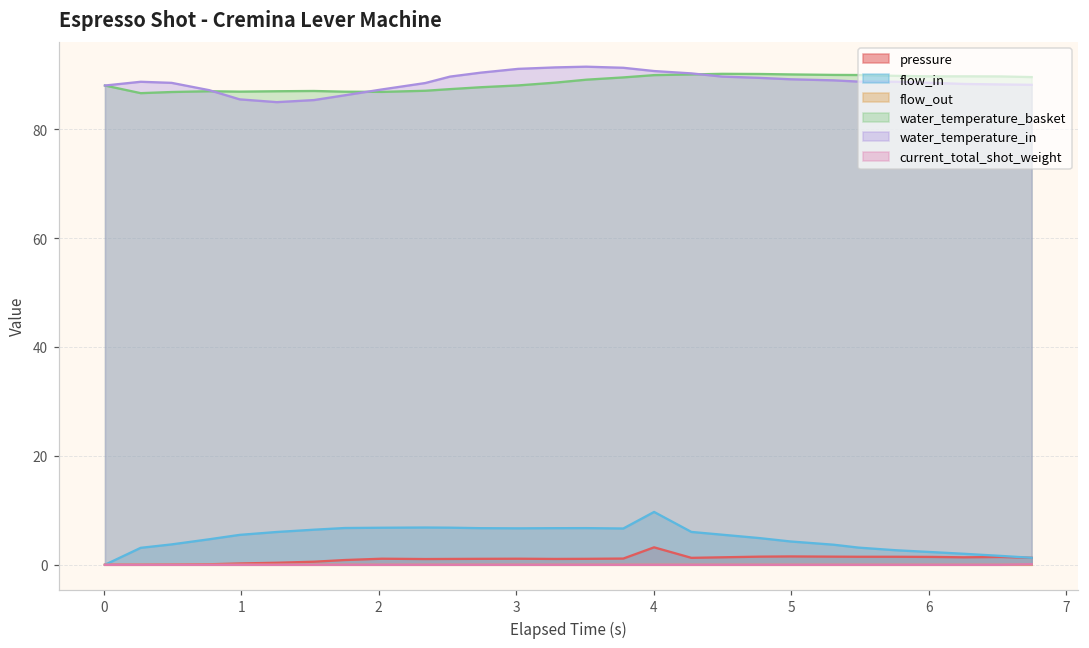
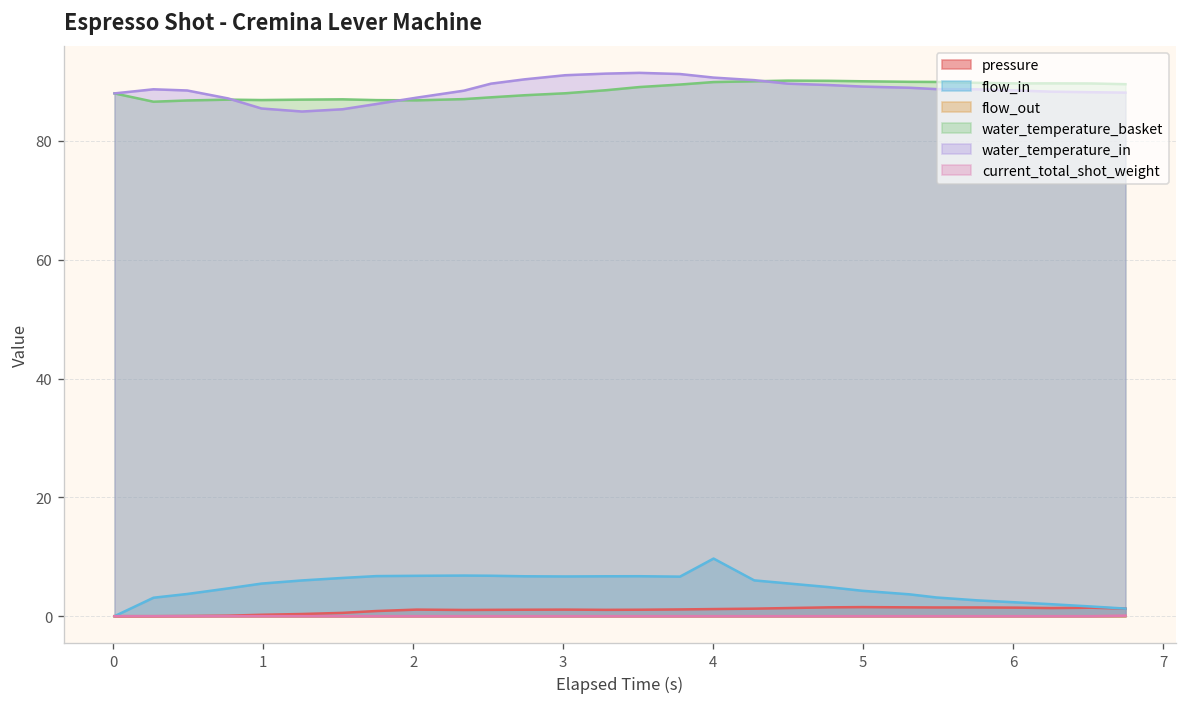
  {
    "pressure": {
-     "4": 3
+     "4": 1
    },
    "flow_in": {
      "4": 10
    },
    "water_temperature_basket": {
      "4": 90
    }
  }
